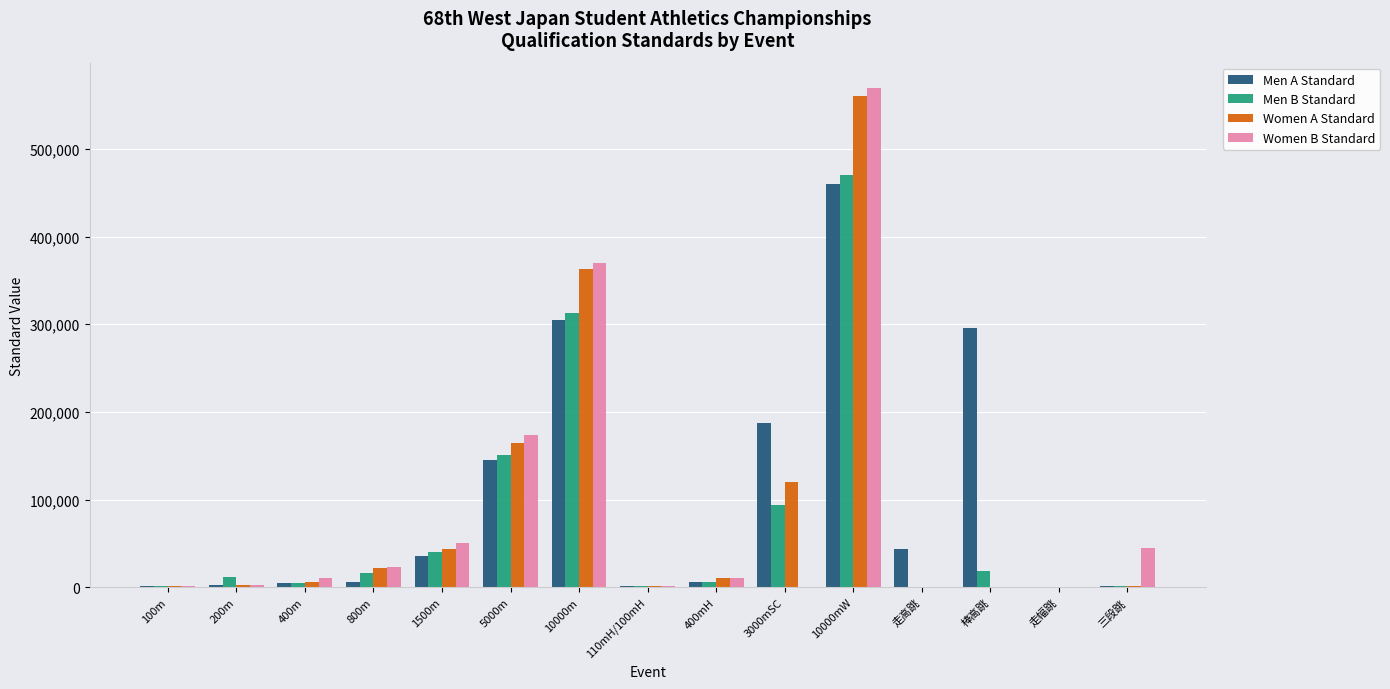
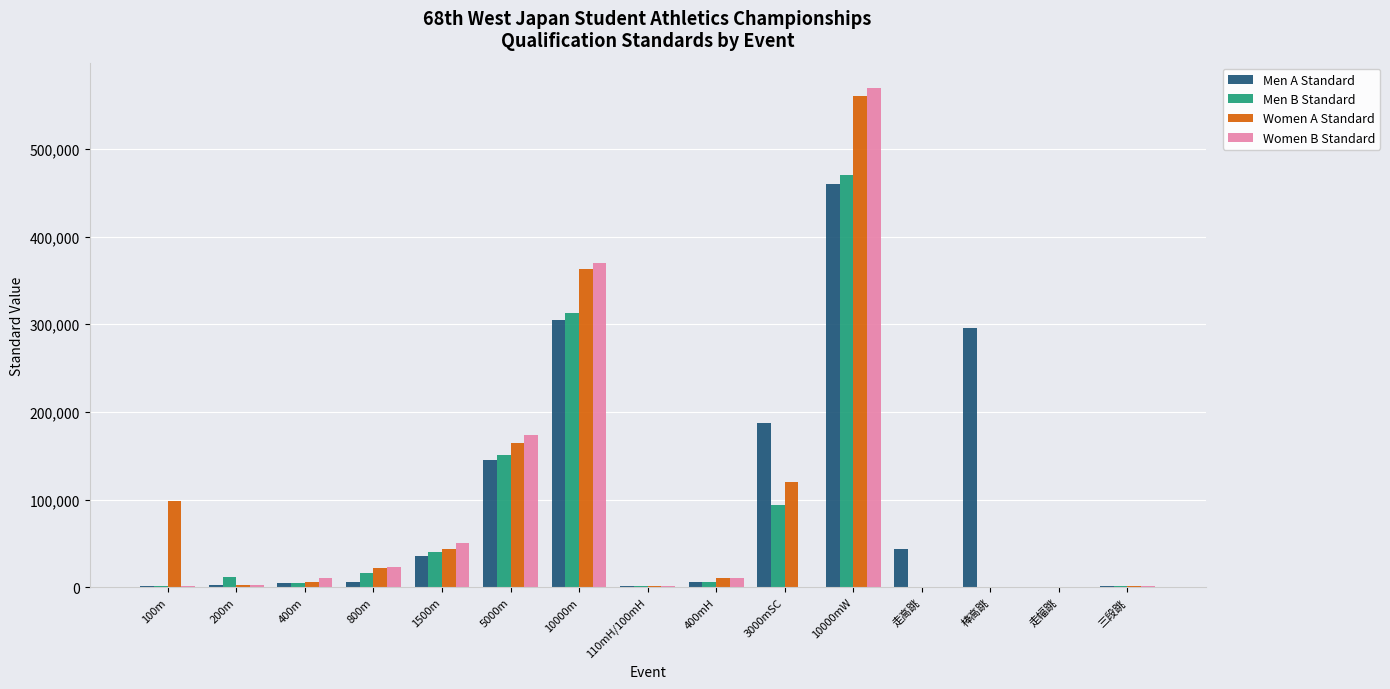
  {
    "Men A Standard": {
      "400m": "0",
      "800m": "10,000",
      "1500m": "40,000",
      "5000m": "150,000",
      "10000m": "310,000",
      "400mH": "10,000",
      "3000mSC": "190,000",
      "10000mW": "460,000",
      "走高跳": "40,000",
      "棒高跳": "300,000"
    },
    "Men B Standard": {
      "200m": "10,000",
      "400m": "0",
      "800m": "20,000",
      "1500m": "40,000",
      "5000m": "150,000",
      "10000m": "310,000",
      "400mH": "10,000",
      "3000mSC": "90,000",
      "10000mW": "470,000",
-     "棒高跳": "20,000"
+     "棒高跳": "0"
    },
    "Women A Standard": {
-     "100m": "0",
+     "100m": "100,000",
      "400m": "10,000",
      "800m": "20,000",
      "1500m": "40,000",
      "5000m": "170,000",
      "10000m": "360,000",
      "400mH": "10,000",
      "3000mSC": "120,000",
      "10000mW": "560,000"
    },
    "Women B Standard": {
      "400m": "10,000",
      "800m": "20,000",
      "1500m": "50,000",
      "5000m": "170,000",
      "10000m": "370,000",
      "400mH": "10,000",
      "3000mSC": "0",
      "10000mW": "570,000",
-     "三段跳": "50,000"
+     "三段跳": "0"
    }
  }
